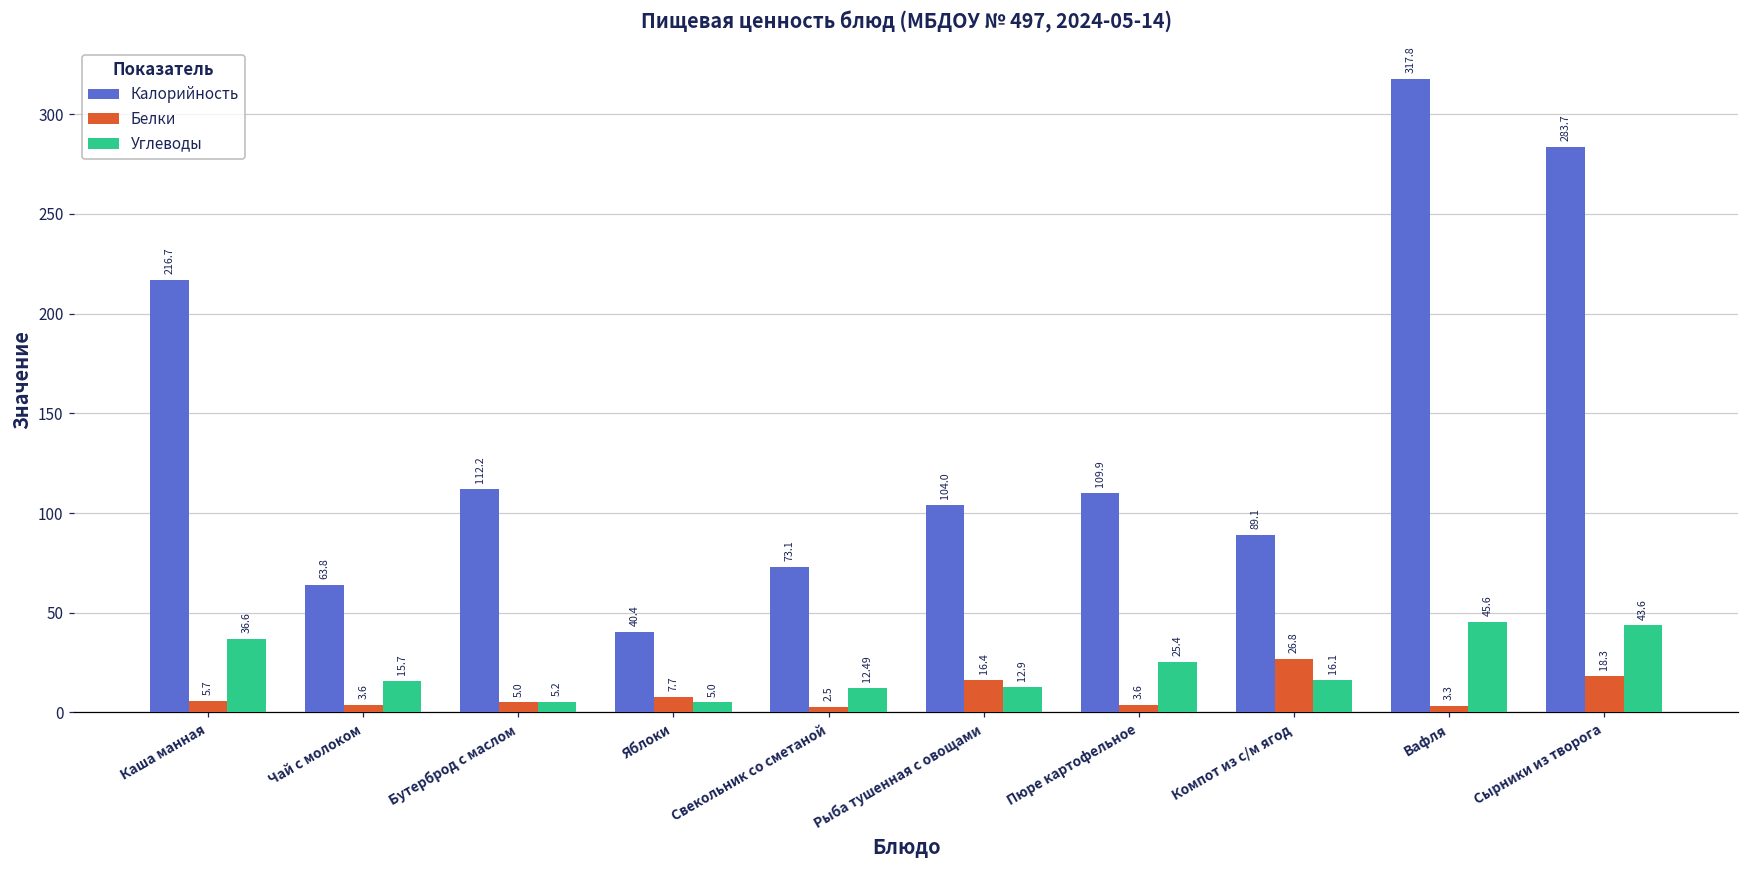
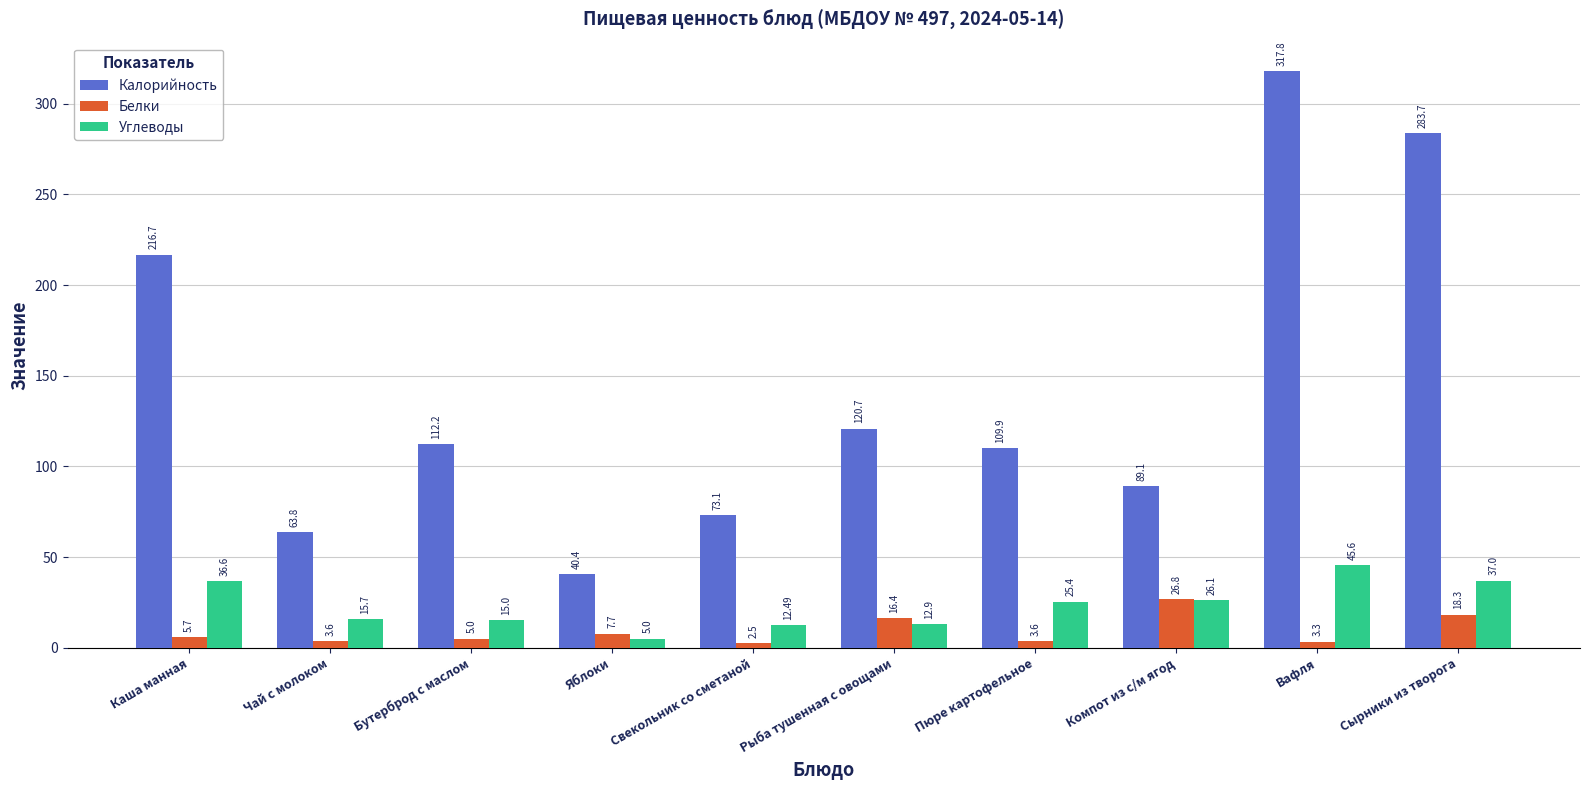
  {
    "Калорийность": {
      "Каша манная": 216.7,
      "Чай с молоком": 63.8,
      "Бутерброд с маслом": 112.2,
      "Яблоки": 40.4,
      "Свекольник со сметаной": 73.1,
-     "Рыба тушенная с овощами": 104.0,
+     "Рыба тушенная с овощами": 120.7,
      "Пюре картофельное": 109.9,
      "Компот из с/м ягод": 89.1,
      "Вафля": 317.8,
      "Сырники из творога": 283.7
    },
    "Белки": {
      "Каша манная": 5.7,
      "Чай с молоком": 3.6,
      "Бутерброд с маслом": 5.0,
      "Яблоки": 7.7,
      "Свекольник со сметаной": 2.5,
      "Рыба тушенная с овощами": 16.4,
      "Пюре картофельное": 3.6,
      "Компот из с/м ягод": 26.8,
      "Вафля": 3.3,
      "Сырники из творога": 18.3
    },
    "Углеводы": {
      "Каша манная": 36.6,
      "Чай с молоком": 15.7,
-     "Бутерброд с маслом": 5.2,
+     "Бутерброд с маслом": 15.0,
      "Яблоки": 5.0,
      "Свекольник со сметаной": 12.49,
      "Рыба тушенная с овощами": 12.9,
      "Пюре картофельное": 25.4,
-     "Компот из с/м ягод": 16.1,
+     "Компот из с/м ягод": 26.1,
      "Вафля": 45.6,
-     "Сырники из творога": 43.6
+     "Сырники из творога": 37.0
    }
  }
